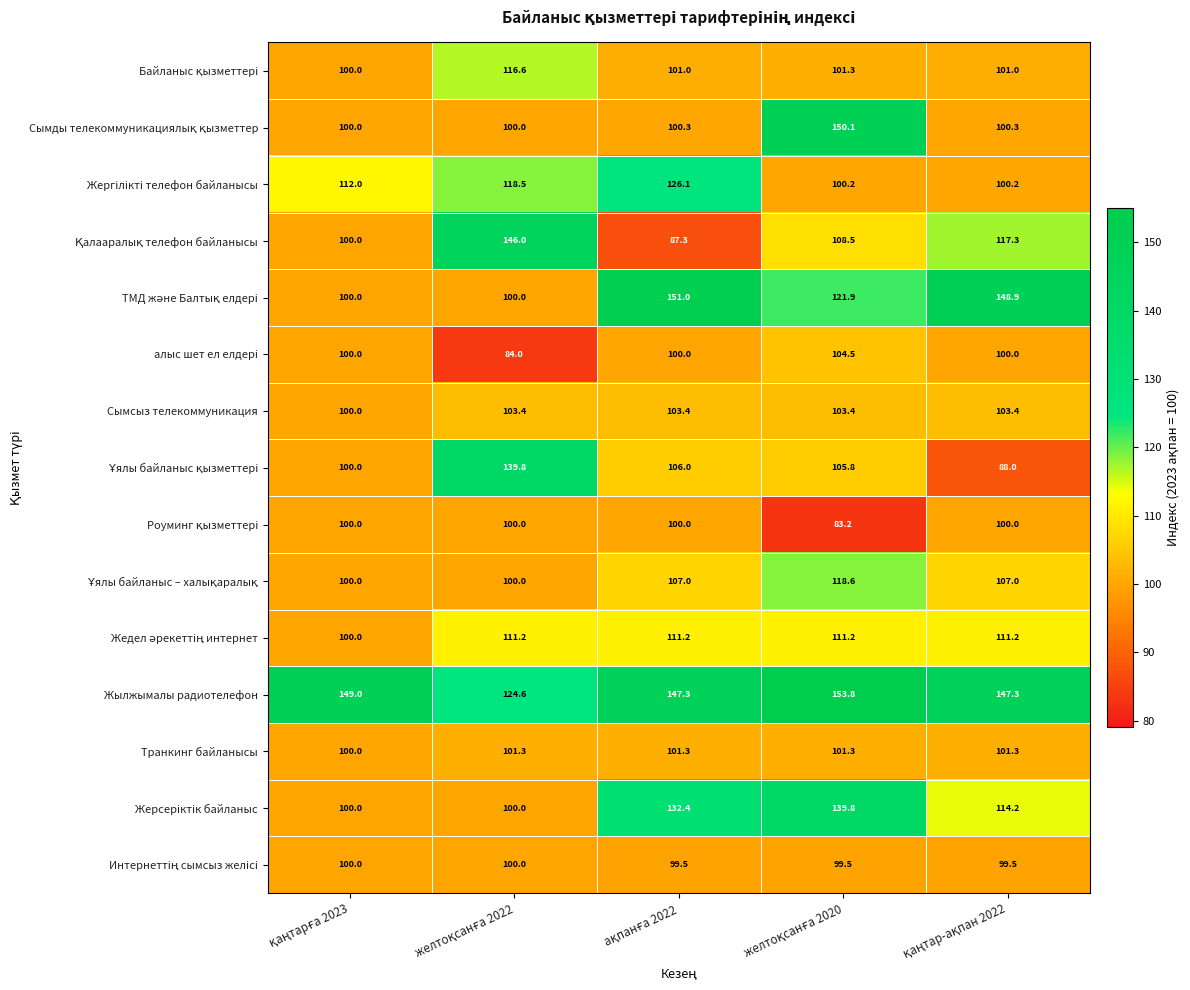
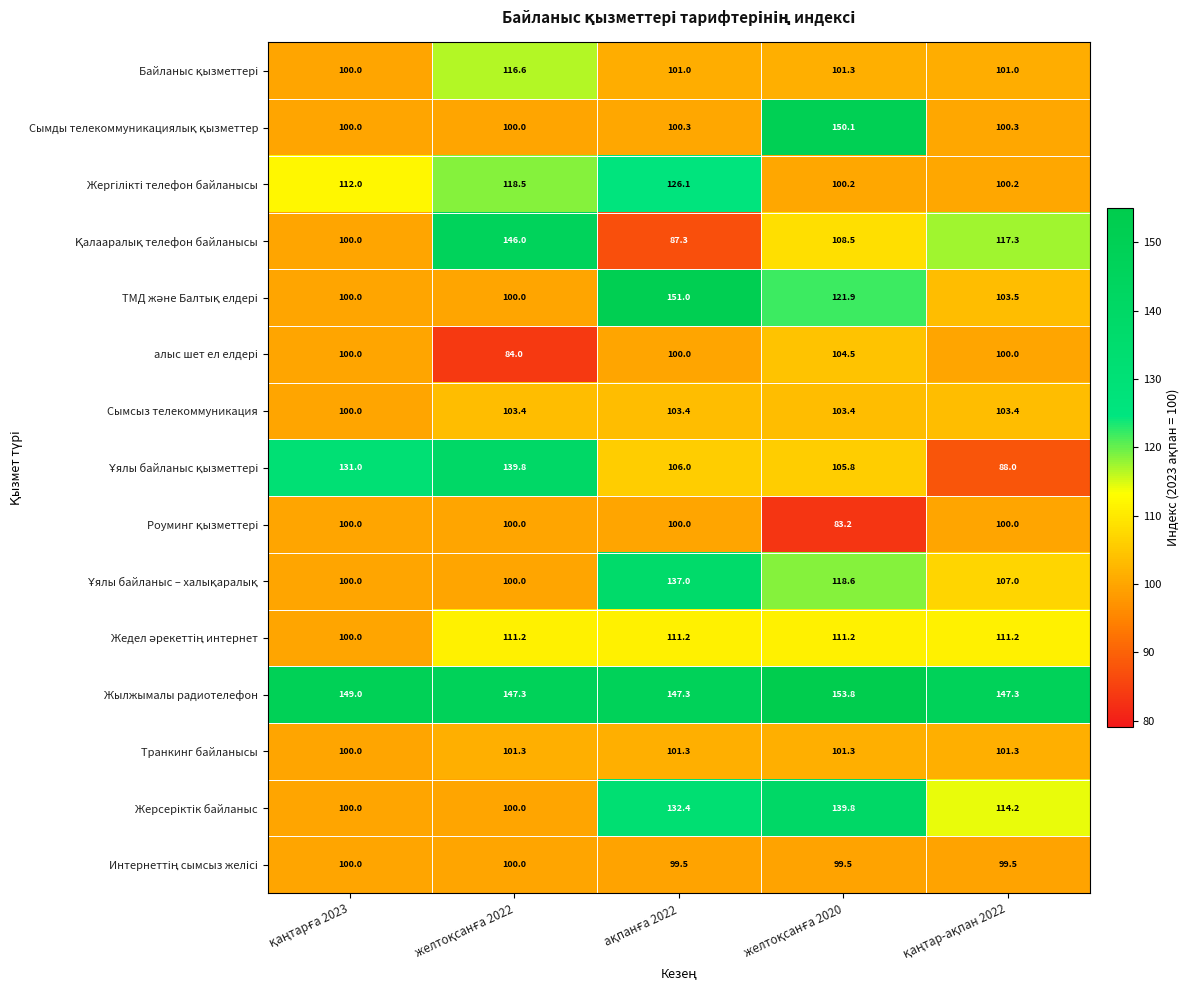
  {
    "Байланыс қызметтері": {
      "қаңтарға 2023": 100.0,
      "желтоқсанға 2022": 116.6,
      "ақпанға 2022": 101.0,
      "желтоқсанға 2020": 101.3,
      "қаңтар-ақпан 2022": 101.0
    },
    "Сымды телекоммуникациялық қызметтер": {
      "қаңтарға 2023": 100.0,
      "желтоқсанға 2022": 100.0,
      "ақпанға 2022": 100.3,
      "желтоқсанға 2020": 150.1,
      "қаңтар-ақпан 2022": 100.3
    },
    "Жергілікті телефон байланысы": {
      "қаңтарға 2023": 112.0,
      "желтоқсанға 2022": 118.5,
      "ақпанға 2022": 126.1,
      "желтоқсанға 2020": 100.2,
      "қаңтар-ақпан 2022": 100.2
    },
    "Қалааралық телефон байланысы": {
      "қаңтарға 2023": 100.0,
      "желтоқсанға 2022": 146.0,
      "ақпанға 2022": 87.3,
      "желтоқсанға 2020": 108.5,
      "қаңтар-ақпан 2022": 117.3
    },
    "ТМД және Балтық елдері": {
      "қаңтарға 2023": 100.0,
      "желтоқсанға 2022": 100.0,
      "ақпанға 2022": 151.0,
      "желтоқсанға 2020": 121.9,
-     "қаңтар-ақпан 2022": 148.9
+     "қаңтар-ақпан 2022": 103.5
    },
    "алыс шет ел елдері": {
      "қаңтарға 2023": 100.0,
      "желтоқсанға 2022": 84.0,
      "ақпанға 2022": 100.0,
      "желтоқсанға 2020": 104.5,
      "қаңтар-ақпан 2022": 100.0
    },
    "Сымсыз телекоммуникация": {
      "қаңтарға 2023": 100.0,
      "желтоқсанға 2022": 103.4,
      "ақпанға 2022": 103.4,
      "желтоқсанға 2020": 103.4,
      "қаңтар-ақпан 2022": 103.4
    },
    "Ұялы байланыс қызметтері": {
-     "қаңтарға 2023": 100.0,
+     "қаңтарға 2023": 131.0,
      "желтоқсанға 2022": 139.8,
      "ақпанға 2022": 106.0,
      "желтоқсанға 2020": 105.8,
      "қаңтар-ақпан 2022": 88.0
    },
    "Роуминг қызметтері": {
      "қаңтарға 2023": 100.0,
      "желтоқсанға 2022": 100.0,
      "ақпанға 2022": 100.0,
      "желтоқсанға 2020": 83.2,
      "қаңтар-ақпан 2022": 100.0
    },
    "Ұялы байланыс – халықаралық": {
      "қаңтарға 2023": 100.0,
      "желтоқсанға 2022": 100.0,
-     "ақпанға 2022": 107.0,
+     "ақпанға 2022": 137.0,
      "желтоқсанға 2020": 118.6,
      "қаңтар-ақпан 2022": 107.0
    },
    "Жедел әрекеттің интернет": {
      "қаңтарға 2023": 100.0,
      "желтоқсанға 2022": 111.2,
      "ақпанға 2022": 111.2,
      "желтоқсанға 2020": 111.2,
      "қаңтар-ақпан 2022": 111.2
    },
    "Жылжымалы радиотелефон": {
      "қаңтарға 2023": 149.0,
-     "желтоқсанға 2022": 124.6,
+     "желтоқсанға 2022": 147.3,
      "ақпанға 2022": 147.3,
      "желтоқсанға 2020": 153.8,
      "қаңтар-ақпан 2022": 147.3
    },
    "Транкинг байланысы": {
      "қаңтарға 2023": 100.0,
      "желтоқсанға 2022": 101.3,
      "ақпанға 2022": 101.3,
      "желтоқсанға 2020": 101.3,
      "қаңтар-ақпан 2022": 101.3
    },
    "Жерсеріктік байланыс": {
      "қаңтарға 2023": 100.0,
      "желтоқсанға 2022": 100.0,
      "ақпанға 2022": 132.4,
      "желтоқсанға 2020": 139.8,
      "қаңтар-ақпан 2022": 114.2
    },
    "Интернеттің сымсыз желісі": {
      "қаңтарға 2023": 100.0,
      "желтоқсанға 2022": 100.0,
      "ақпанға 2022": 99.5,
      "желтоқсанға 2020": 99.5,
      "қаңтар-ақпан 2022": 99.5
    }
  }
